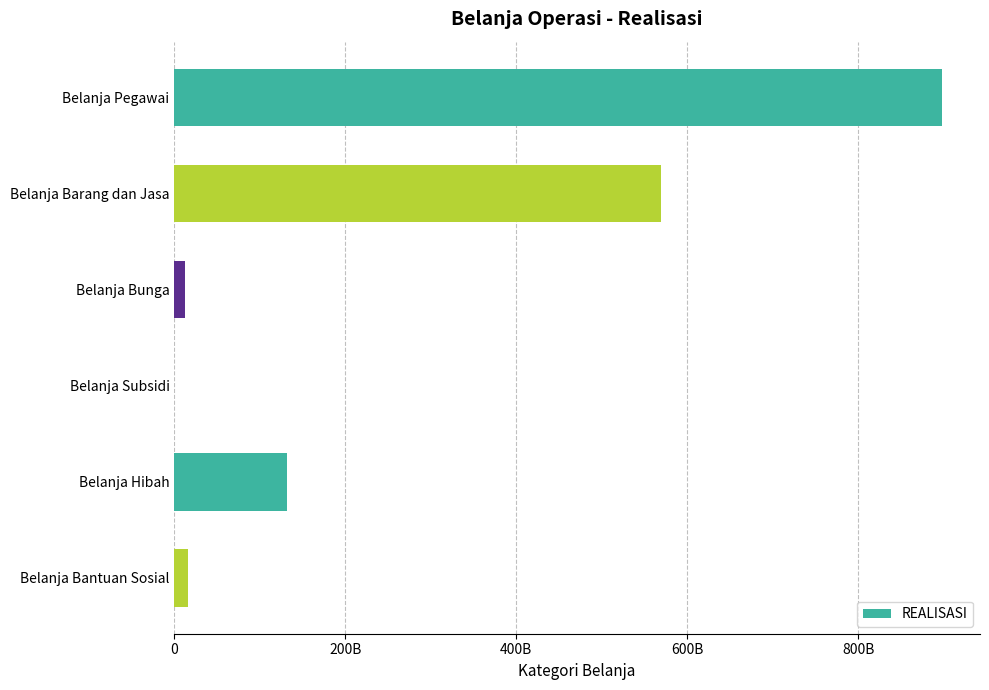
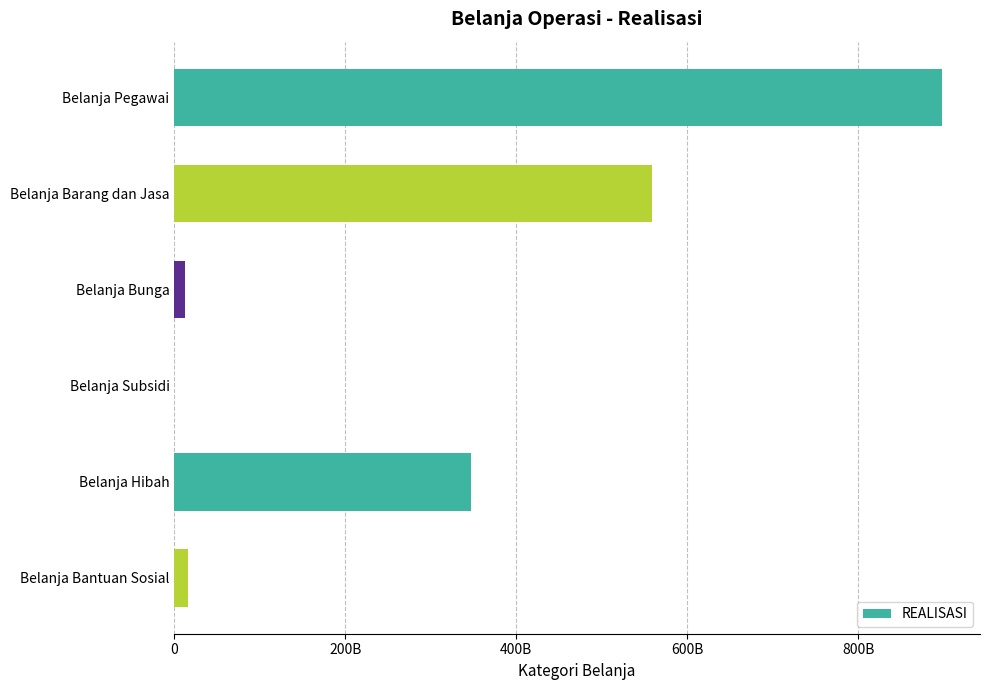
  {
    "Belanja Pegawai": 900000000000,
-   "Belanja Barang dan Jasa": 570000000000,
+   "Belanja Barang dan Jasa": 560000000000,
    "Belanja Bunga": 10000000000,
    "Belanja Subsidi": 0,
-   "Belanja Hibah": 130000000000,
+   "Belanja Hibah": 350000000000,
    "Belanja Bantuan Sosial": 20000000000
  }
